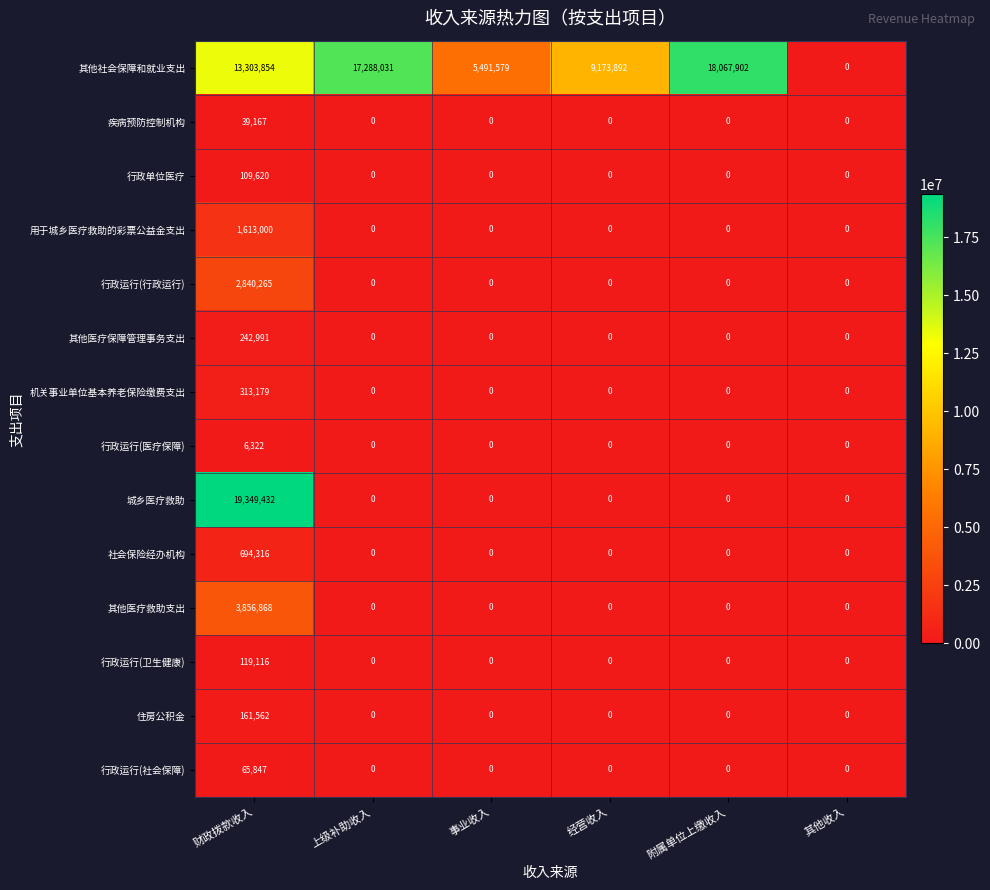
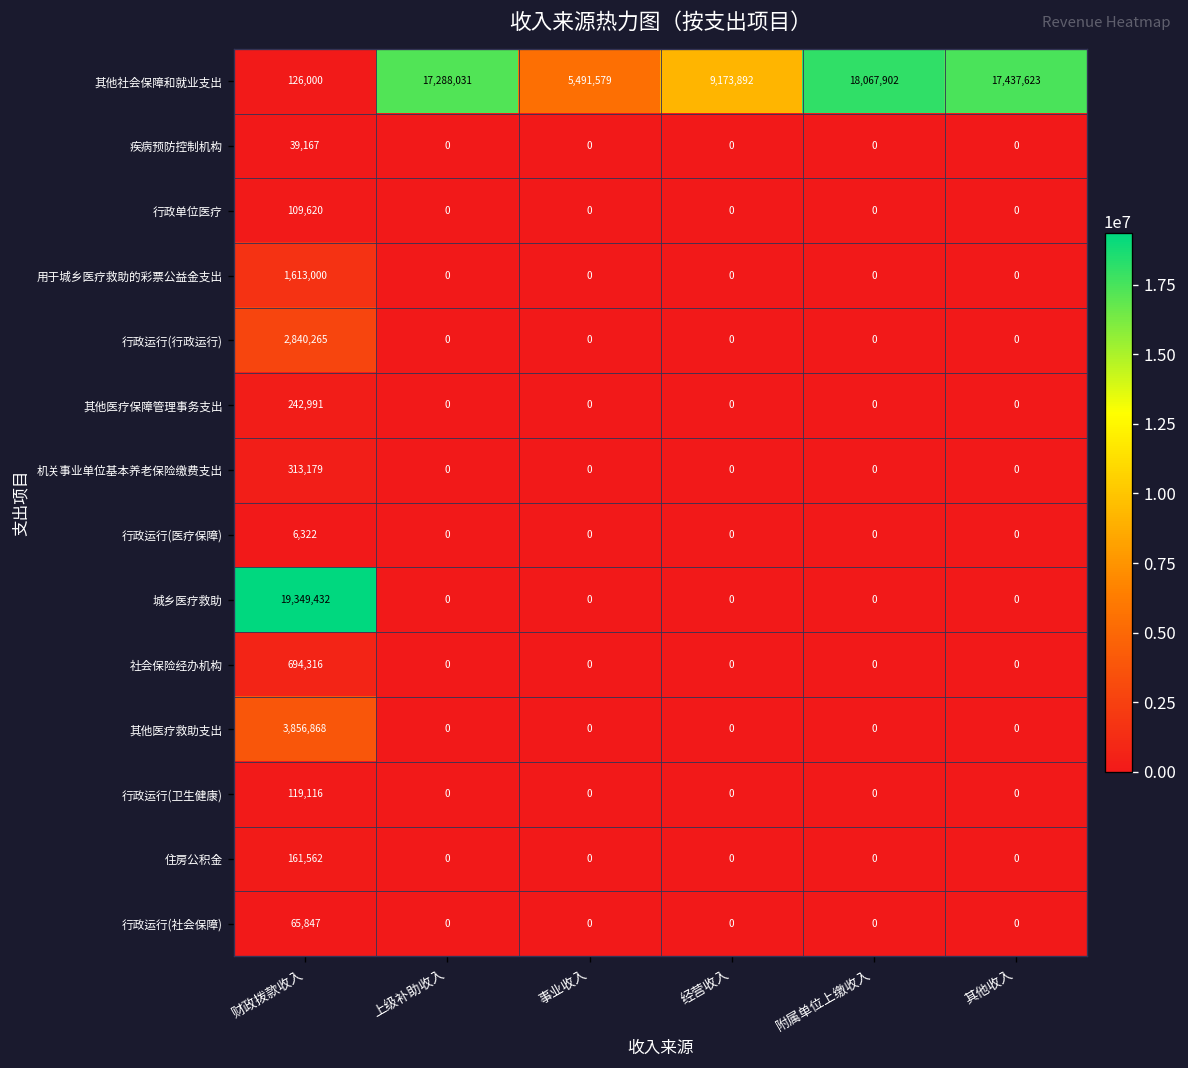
  {
    "其他社会保障和就业支出": {
-     "财政拨款收入": "13,303,854",
+     "财政拨款收入": "126,000",
      "上级补助收入": "17,288,031",
      "事业收入": "5,491,579",
      "经营收入": "9,173,892",
      "附属单位上缴收入": "18,067,902",
-     "其他收入": "0"
+     "其他收入": "17,437,623"
    },
    "疾病预防控制机构": {
      "财政拨款收入": "39,167",
      "上级补助收入": "0",
      "事业收入": "0",
      "经营收入": "0",
      "附属单位上缴收入": "0",
      "其他收入": "0"
    },
    "行政单位医疗": {
      "财政拨款收入": "109,620",
      "上级补助收入": "0",
      "事业收入": "0",
      "经营收入": "0",
      "附属单位上缴收入": "0",
      "其他收入": "0"
    },
    "用于城乡医疗救助的彩票公益金支出": {
      "财政拨款收入": "1,613,000",
      "上级补助收入": "0",
      "事业收入": "0",
      "经营收入": "0",
      "附属单位上缴收入": "0",
      "其他收入": "0"
    },
    "行政运行(行政运行)": {
      "财政拨款收入": "2,840,265",
      "上级补助收入": "0",
      "事业收入": "0",
      "经营收入": "0",
      "附属单位上缴收入": "0",
      "其他收入": "0"
    },
    "其他医疗保障管理事务支出": {
      "财政拨款收入": "242,991",
      "上级补助收入": "0",
      "事业收入": "0",
      "经营收入": "0",
      "附属单位上缴收入": "0",
      "其他收入": "0"
    },
    "机关事业单位基本养老保险缴费支出": {
      "财政拨款收入": "313,179",
      "上级补助收入": "0",
      "事业收入": "0",
      "经营收入": "0",
      "附属单位上缴收入": "0",
      "其他收入": "0"
    },
    "行政运行(医疗保障)": {
      "财政拨款收入": "6,322",
      "上级补助收入": "0",
      "事业收入": "0",
      "经营收入": "0",
      "附属单位上缴收入": "0",
      "其他收入": "0"
    },
    "城乡医疗救助": {
      "财政拨款收入": "19,349,432",
      "上级补助收入": "0",
      "事业收入": "0",
      "经营收入": "0",
      "附属单位上缴收入": "0",
      "其他收入": "0"
    },
    "社会保险经办机构": {
      "财政拨款收入": "694,316",
      "上级补助收入": "0",
      "事业收入": "0",
      "经营收入": "0",
      "附属单位上缴收入": "0",
      "其他收入": "0"
    },
    "其他医疗救助支出": {
      "财政拨款收入": "3,856,868",
      "上级补助收入": "0",
      "事业收入": "0",
      "经营收入": "0",
      "附属单位上缴收入": "0",
      "其他收入": "0"
    },
    "行政运行(卫生健康)": {
      "财政拨款收入": "119,116",
      "上级补助收入": "0",
      "事业收入": "0",
      "经营收入": "0",
      "附属单位上缴收入": "0",
      "其他收入": "0"
    },
    "住房公积金": {
      "财政拨款收入": "161,562",
      "上级补助收入": "0",
      "事业收入": "0",
      "经营收入": "0",
      "附属单位上缴收入": "0",
      "其他收入": "0"
    },
    "行政运行(社会保障)": {
      "财政拨款收入": "65,847",
      "上级补助收入": "0",
      "事业收入": "0",
      "经营收入": "0",
      "附属单位上缴收入": "0",
      "其他收入": "0"
    }
  }
